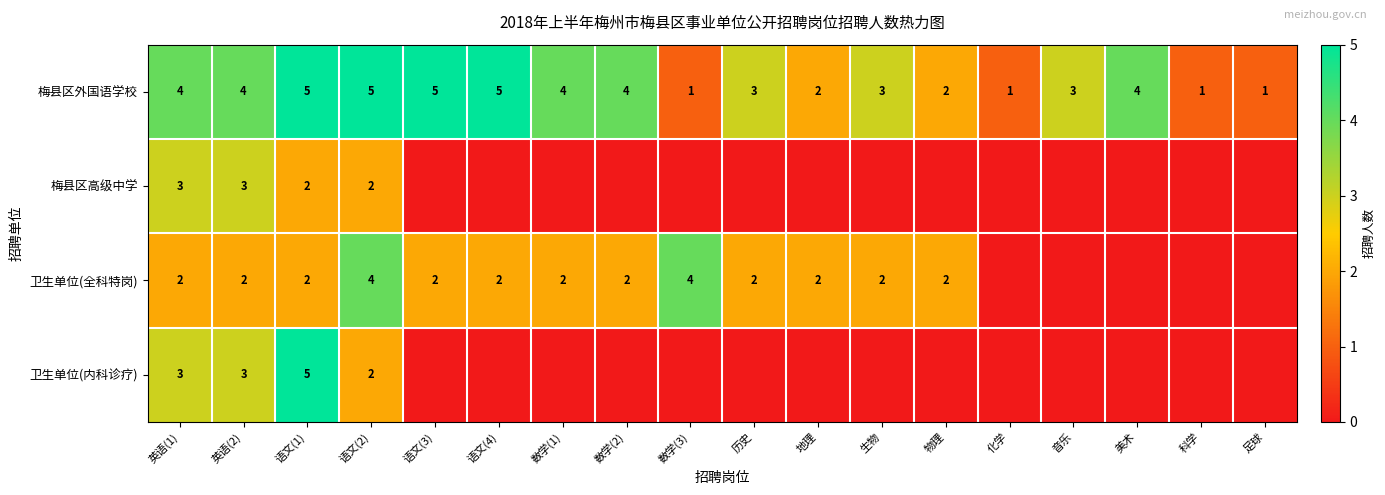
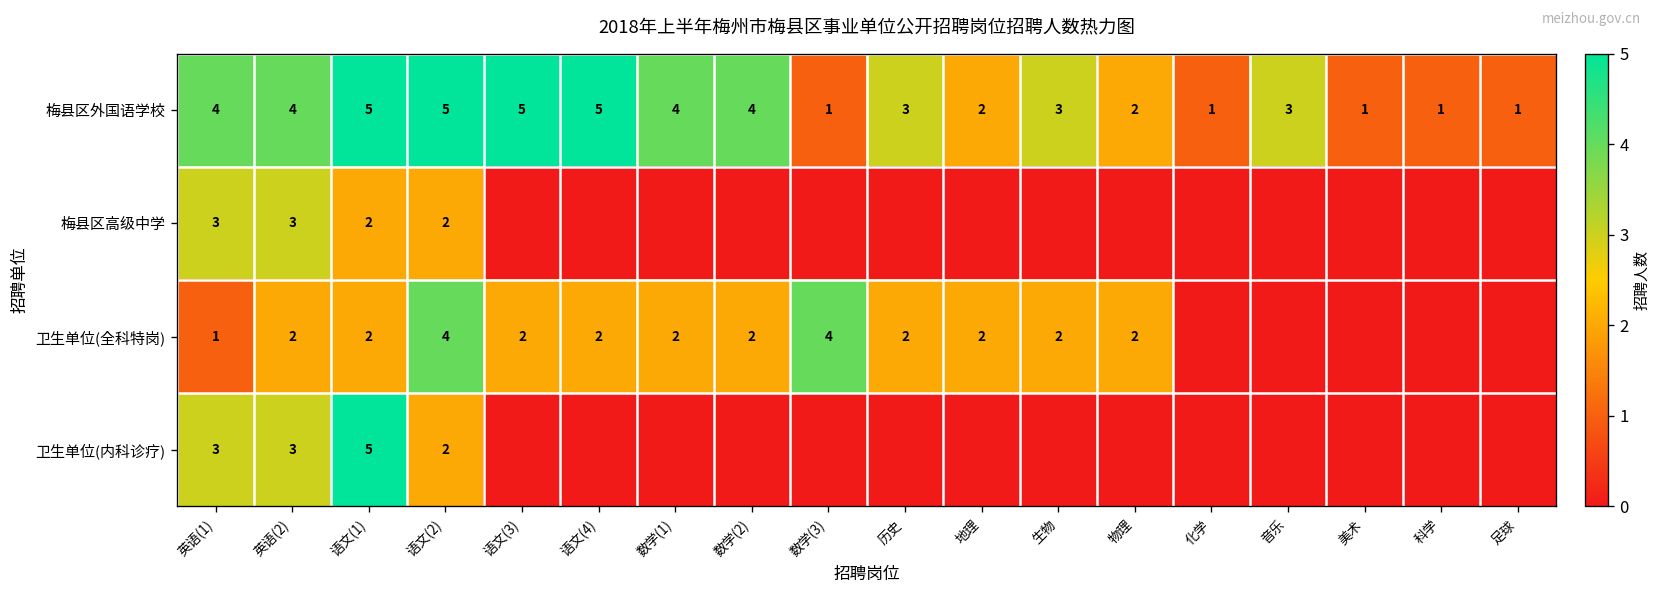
  {
    "梅县区外国语学校": {
      "英语(1)": 4,
      "英语(2)": 4,
      "语文(1)": 5,
      "语文(2)": 5,
      "语文(3)": 5,
      "语文(4)": 5,
      "数学(1)": 4,
      "数学(2)": 4,
      "数学(3)": 1,
      "历史": 3,
      "地理": 2,
      "生物": 3,
      "物理": 2,
      "化学": 1,
      "音乐": 3,
-     "美术": 4,
+     "美术": 1,
      "科学": 1,
      "足球": 1
    },
    "梅县区高级中学": {
      "英语(1)": 3,
      "英语(2)": 3,
      "语文(1)": 2,
      "语文(2)": 2
    },
    "卫生单位(全科特岗)": {
-     "英语(1)": 2,
+     "英语(1)": 1,
      "英语(2)": 2,
      "语文(1)": 2,
      "语文(2)": 4,
      "语文(3)": 2,
      "语文(4)": 2,
      "数学(1)": 2,
      "数学(2)": 2,
      "数学(3)": 4,
      "历史": 2,
      "地理": 2,
      "生物": 2,
      "物理": 2
    },
    "卫生单位(内科诊疗)": {
      "英语(1)": 3,
      "英语(2)": 3,
      "语文(1)": 5,
      "语文(2)": 2
    }
  }
